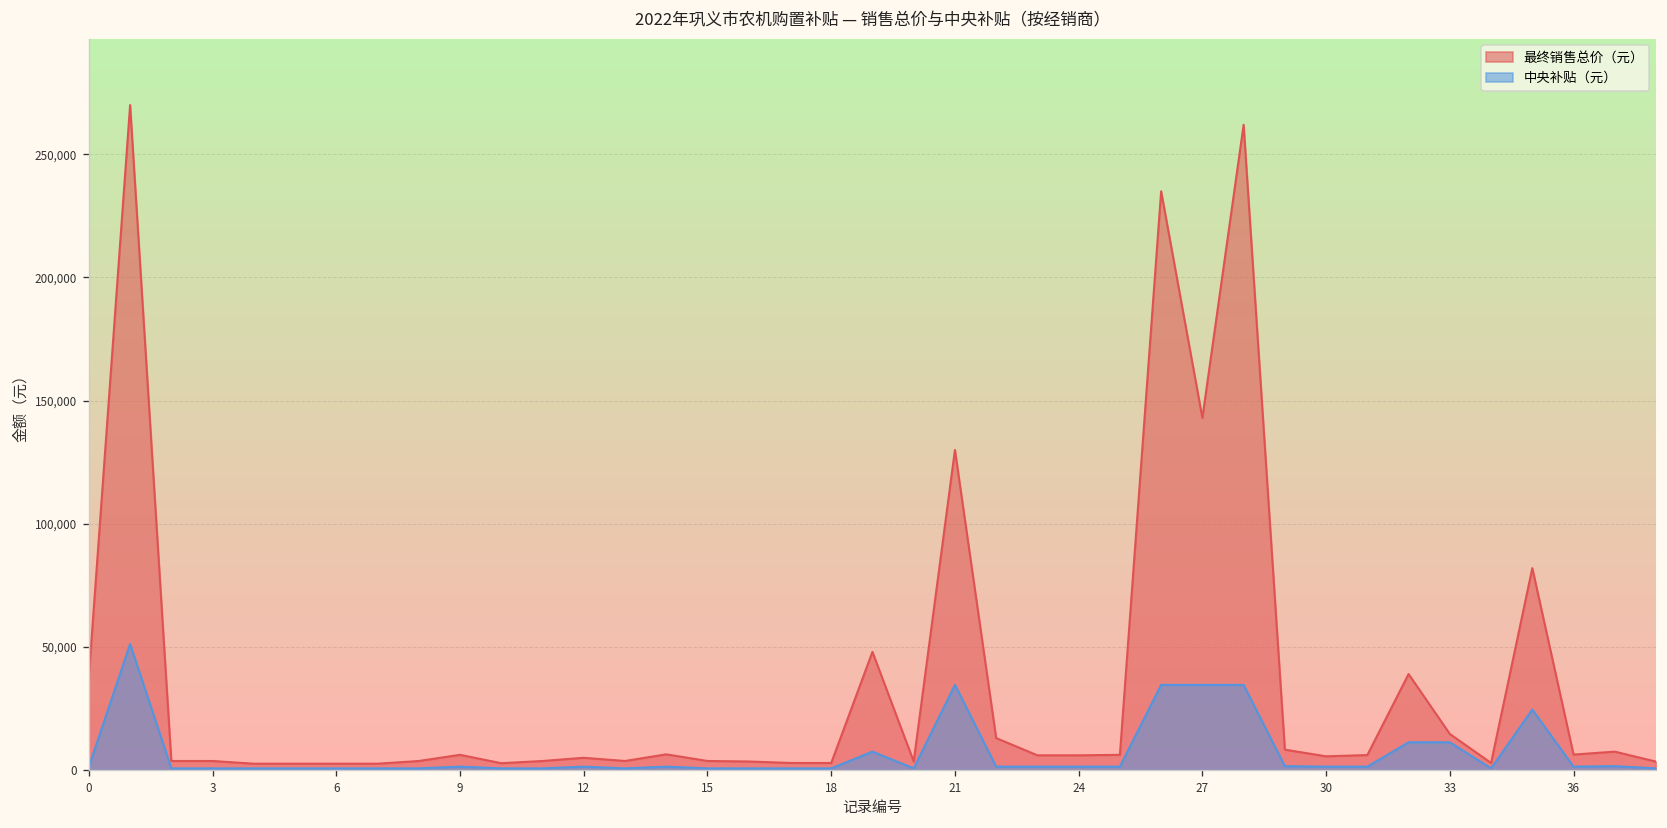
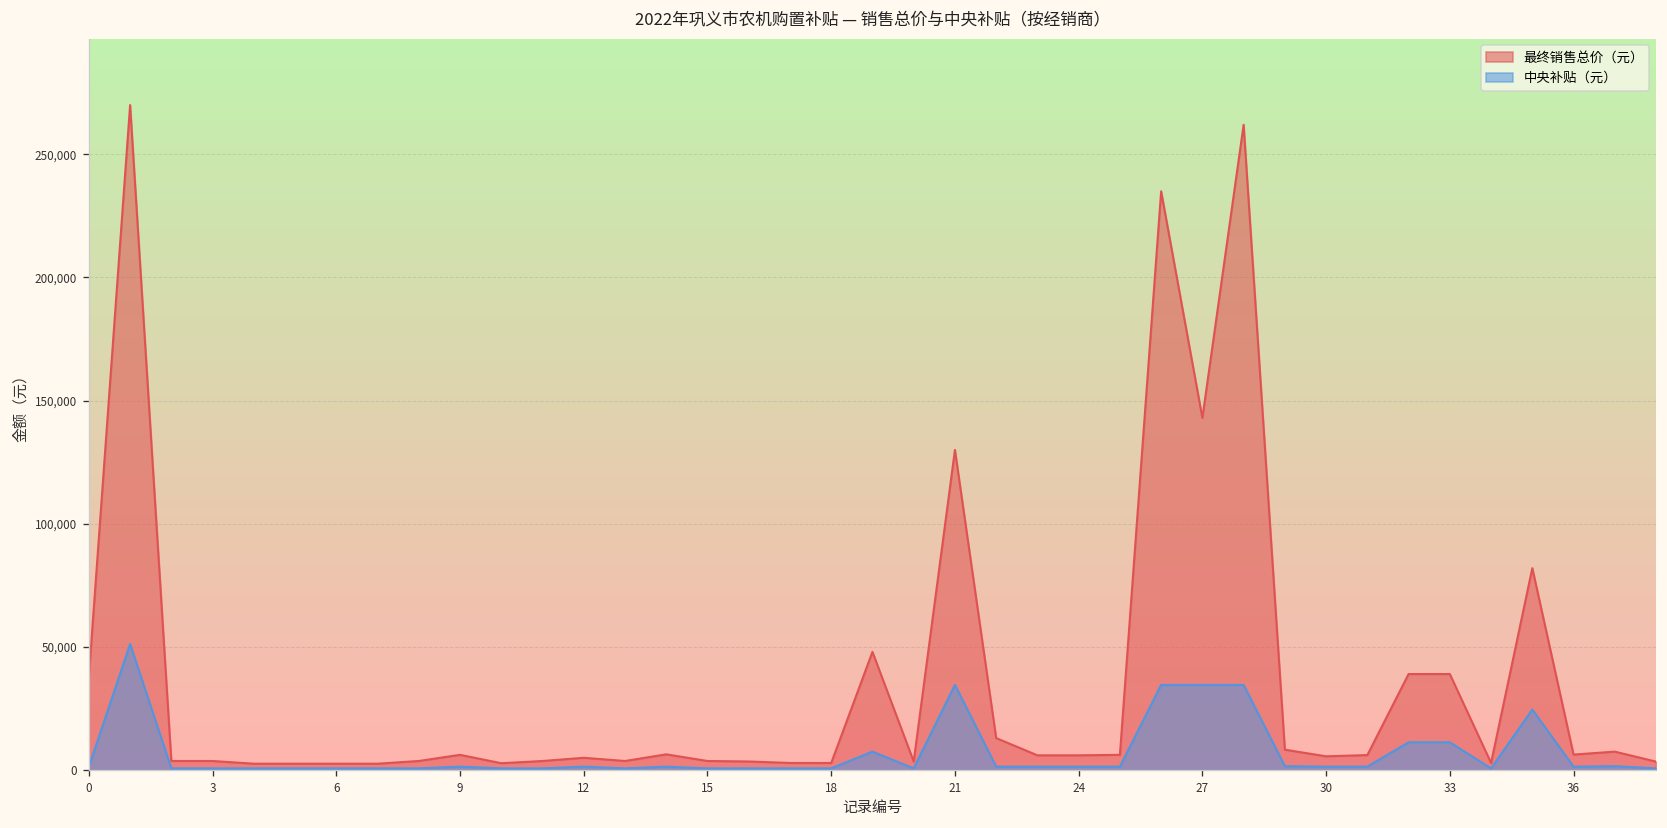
  {
    "最终销售总价（元）": {
      "0": "38,000",
      "3": "4,000",
      "6": "3,000",
      "9": "6,000",
      "12": "5,000",
      "15": "4,000",
      "18": "3,000",
      "21": "130,000",
      "24": "6,000",
      "27": "143,000",
      "30": "6,000",
-     "33": "15,000",
+     "33": "39,000",
      "36": "6,000"
    },
    "中央补贴（元）": {
      "0": "1,000",
      "3": "1,000",
      "6": "1,000",
      "9": "1,000",
      "12": "1,000",
      "15": "1,000",
      "18": "1,000",
      "21": "35,000",
      "24": "1,000",
      "27": "35,000",
      "30": "1,000",
      "33": "11,000",
      "36": "1,000"
    }
  }
